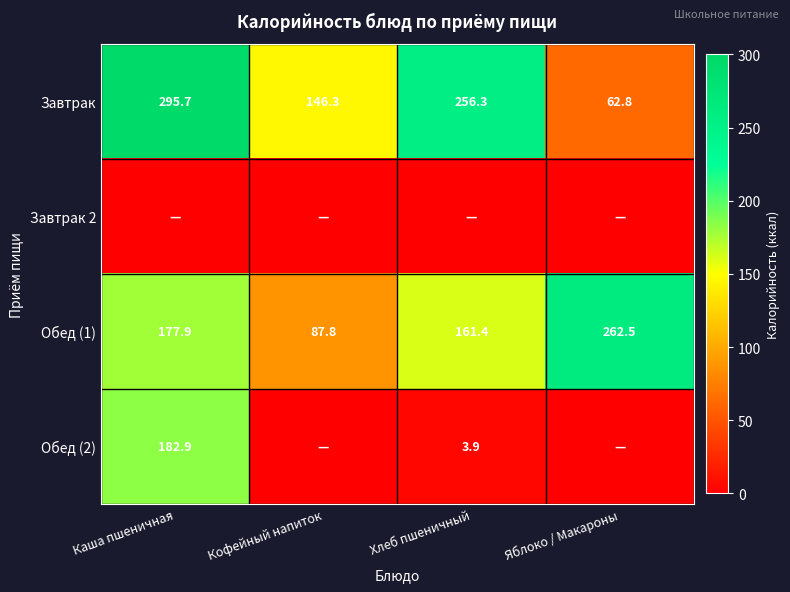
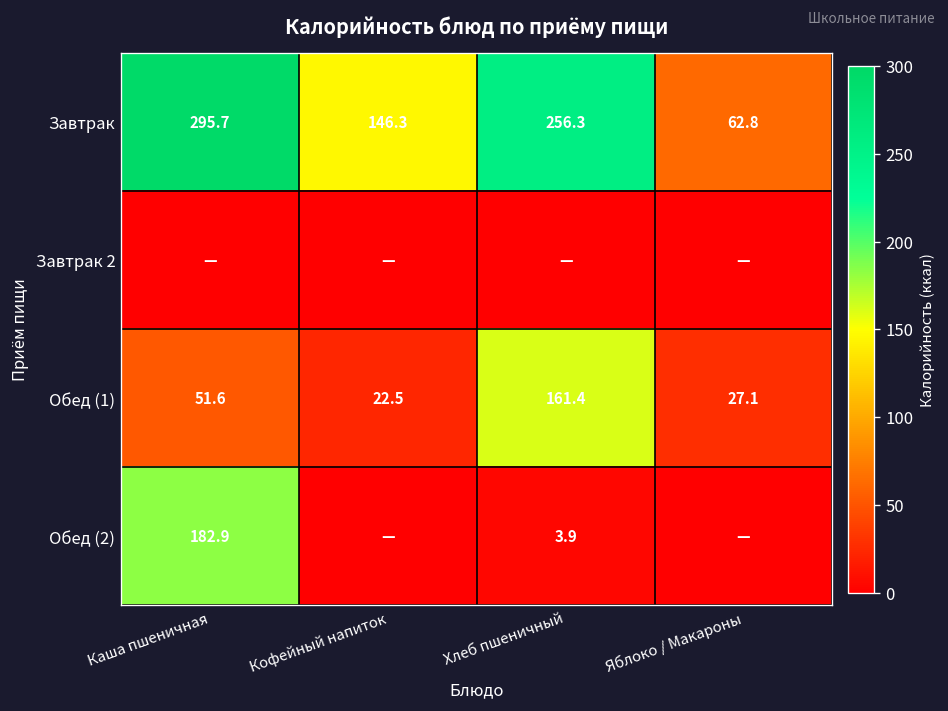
  {
    "Завтрак": {
      "Каша пшеничная": 295.7,
      "Кофейный напиток": 146.3,
      "Хлеб пшеничный": 256.3,
      "Яблоко / Макароны": 62.8
    },
    "Обед (1)": {
-     "Каша пшеничная": 177.9,
-     "Кофейный напиток": 87.8,
+     "Каша пшеничная": 51.6,
+     "Кофейный напиток": 22.5,
      "Хлеб пшеничный": 161.4,
-     "Яблоко / Макароны": 262.5
+     "Яблоко / Макароны": 27.1
    },
    "Обед (2)": {
      "Каша пшеничная": 182.9,
      "Хлеб пшеничный": 3.9
    }
  }
